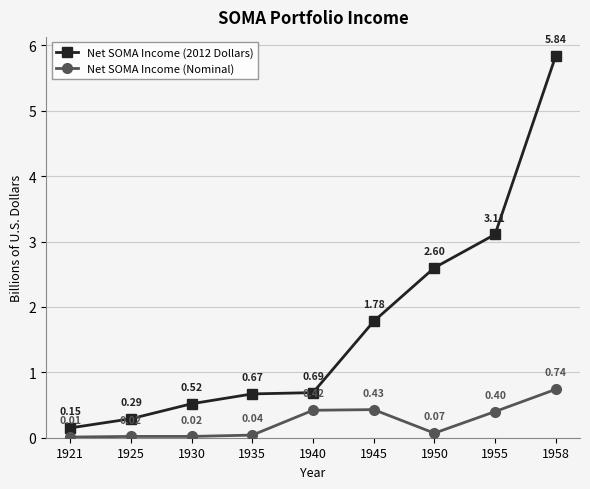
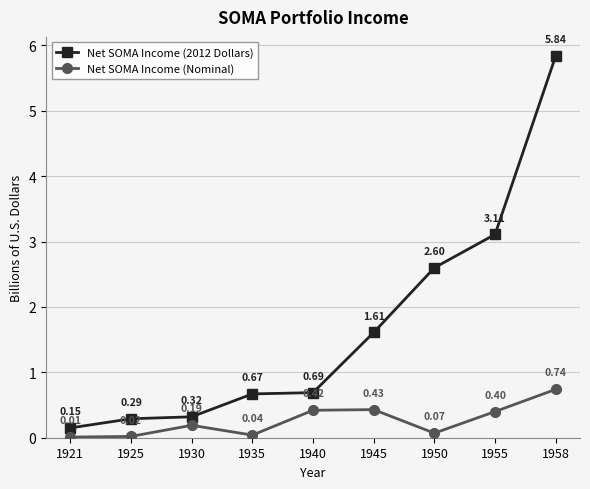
  {
    "Net SOMA Income (2012 Dollars)": {
      "1921": 0.15,
      "1925": 0.29,
-     "1930": 0.52,
+     "1930": 0.32,
      "1935": 0.67,
      "1940": 0.69,
-     "1945": 1.78,
+     "1945": 1.61,
      "1950": 2.60,
      "1955": 3.11,
      "1958": 5.84
    },
    "Net SOMA Income (Nominal)": {
      "1921": 0.01,
-     "1930": 0.02,
+     "1930": 0.19,
      "1935": 0.04,
      "1945": 0.43,
      "1950": 0.07,
      "1955": 0.40,
      "1958": 0.74
    }
  }
